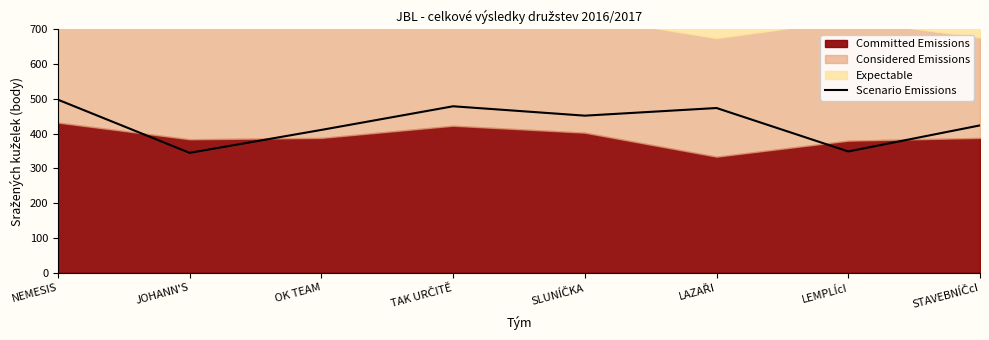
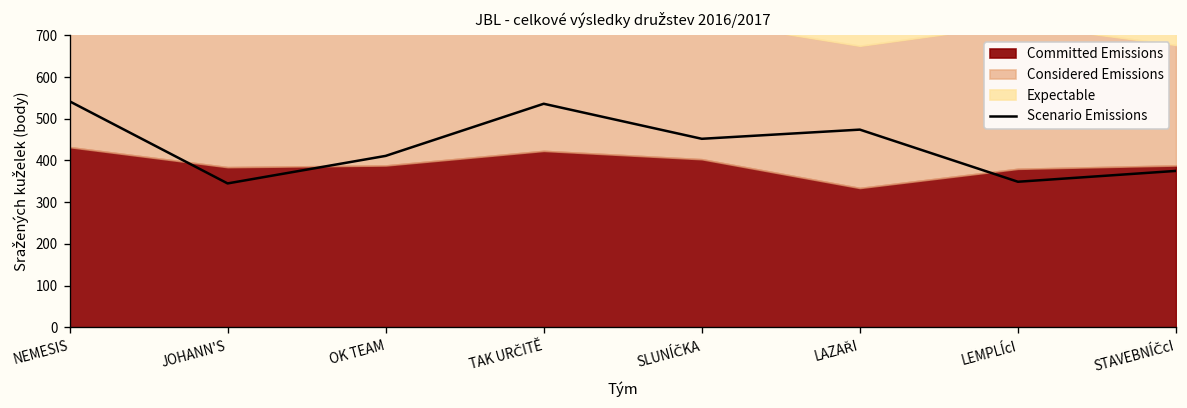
  {
    "Scenario Emissions": {
-     "NEMESIS": 500,
+     "NEMESIS": 540,
      "JOHANN'S": 350,
      "OK TEAM": 410,
-     "TAK URČITĚ": 480,
+     "TAK URČITĚ": 540,
      "SLUNÍČKA": 450,
      "LAZAŘI": 470,
      "LEMPLÍcI": 350,
-     "STAVEBNÍČcI": 420
+     "STAVEBNÍČcI": 380
    },
    "Committed Emissions": {
      "NEMESIS": 430,
      "JOHANN'S": 380,
      "OK TEAM": 390,
      "TAK URČITĚ": 420,
      "SLUNÍČKA": 400,
      "LAZAŘI": 330,
      "LEMPLÍcI": 380,
      "STAVEBNÍČcI": 390
    },
    "Considered Emissions": {
      "LAZAŘI": 340,
      "STAVEBNÍČcI": 290
    }
  }
